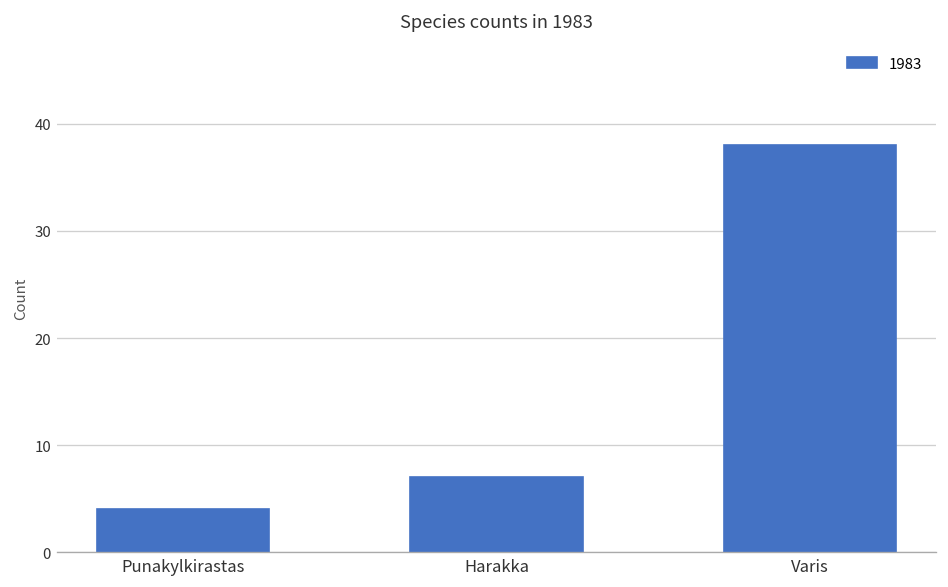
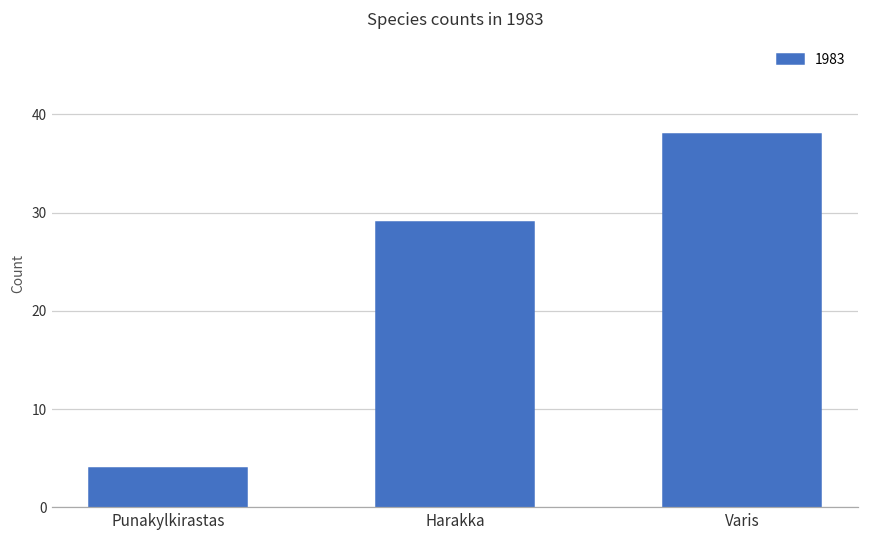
  {
    "Punakylkirastas": 4,
-   "Harakka": 7,
+   "Harakka": 29,
    "Varis": 38
  }
